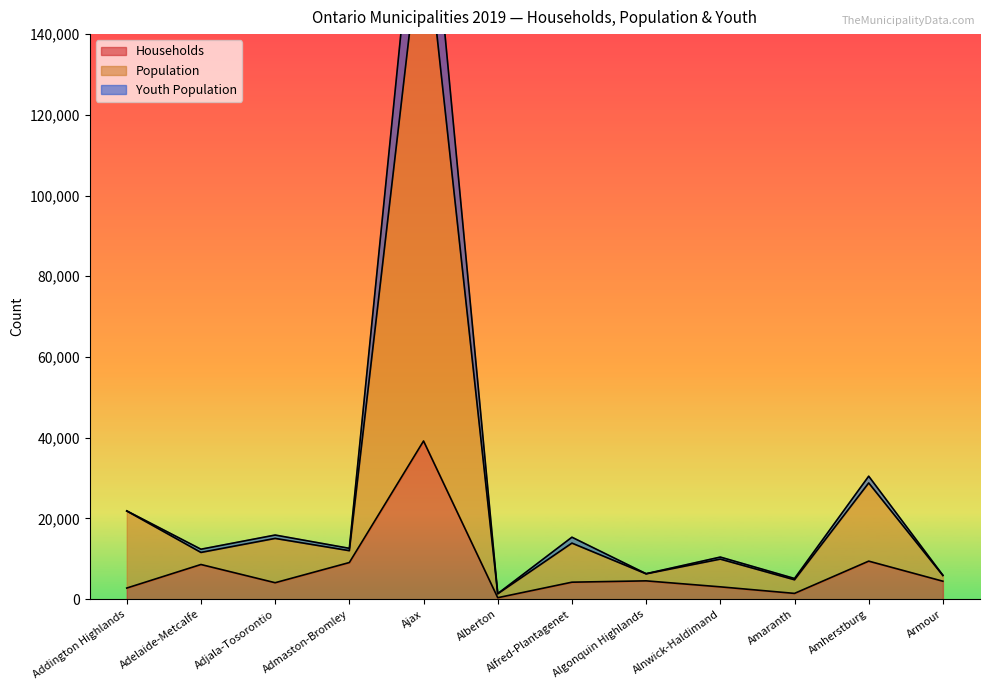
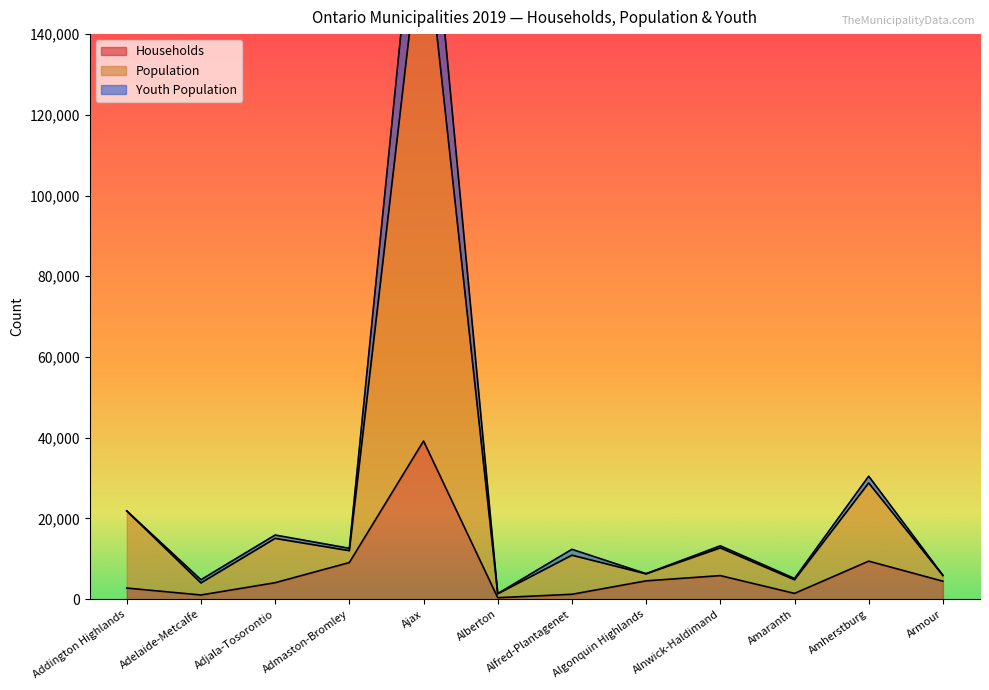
  {
    "Households": {
      "Addington Highlands": "3,000",
-     "Adelaide-Metcalfe": "9,000",
+     "Adelaide-Metcalfe": "1,000",
      "Adjala-Tosorontio": "4,000",
      "Admaston-Bromley": "9,000",
      "Ajax": "39,000",
      "Alberton": "0",
-     "Alfred-Plantagenet": "4,000",
+     "Alfred-Plantagenet": "1,000",
      "Algonquin Highlands": "5,000",
-     "Alnwick-Haldimand": "3,000",
+     "Alnwick-Haldimand": "6,000",
      "Amaranth": "1,000",
      "Amherstburg": "9,000",
      "Armour": "4,000"
    },
    "Population": {
      "Adelaide-Metcalfe": "3,000",
      "Adjala-Tosorontio": "11,000",
      "Alfred-Plantagenet": "10,000",
      "Amherstburg": "19,000"
    },
    "Youth Population": {
      "Adelaide-Metcalfe": "1,000",
      "Adjala-Tosorontio": "1,000",
      "Alfred-Plantagenet": "1,000",
      "Amherstburg": "2,000"
    }
  }
